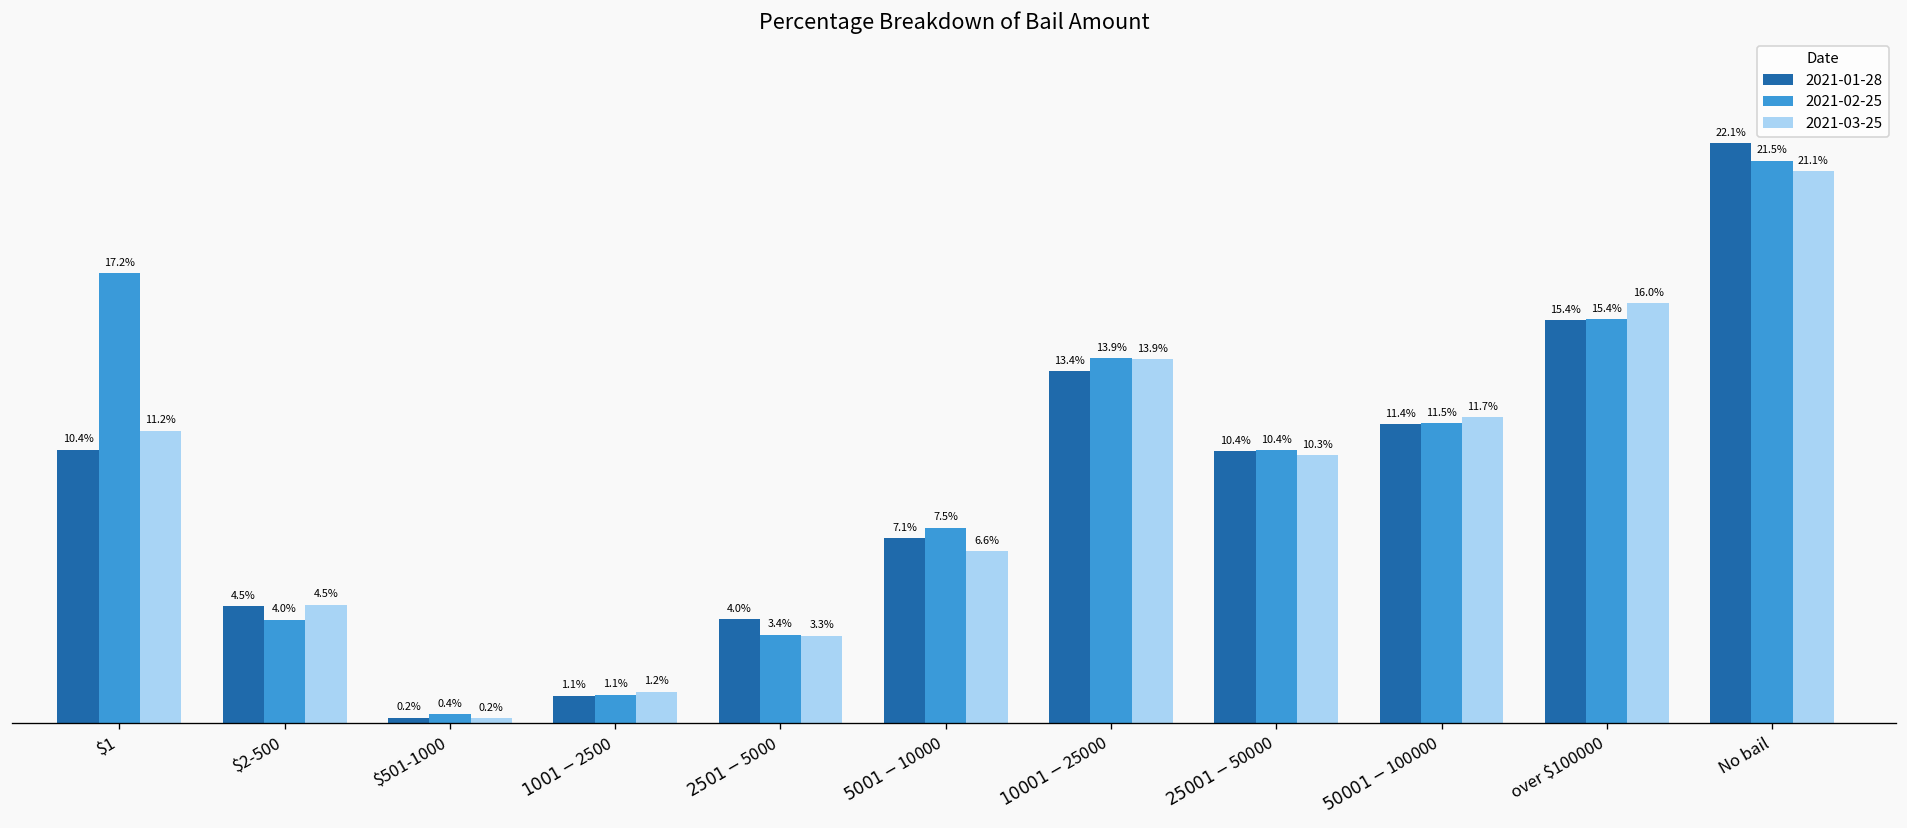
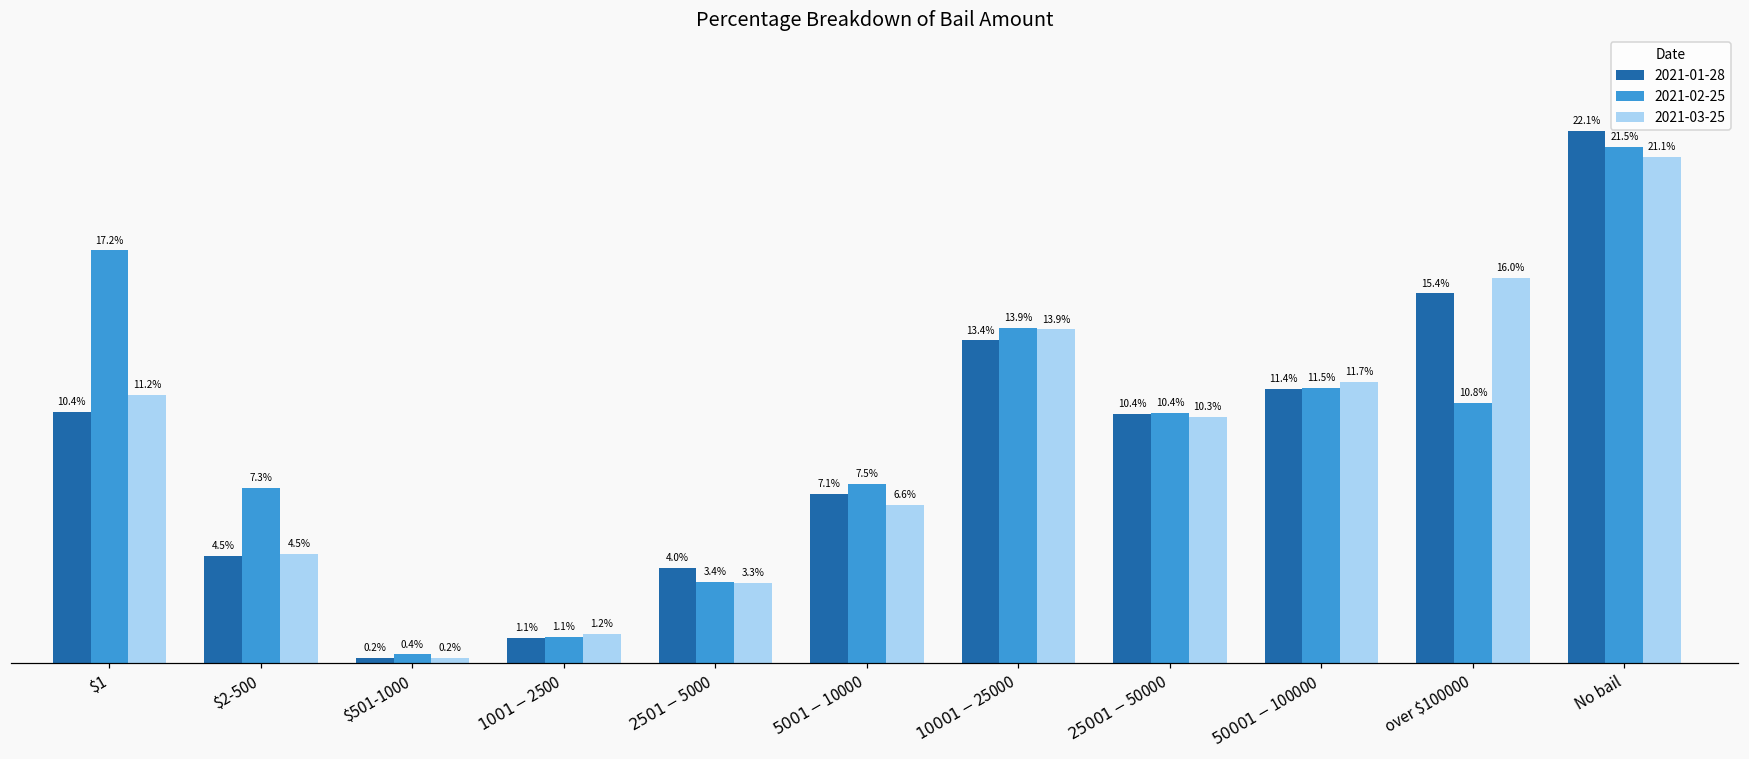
  {
    "2021-02-25": {
      "$1": "17.2%",
-     "$2-500": "4.0%",
+     "$2-500": "7.3%",
      "$501-1000": "0.4%",
-     "over $100000": "15.4%",
+     "over $100000": "10.8%",
      "No bail": "21.5%"
    }
  }
